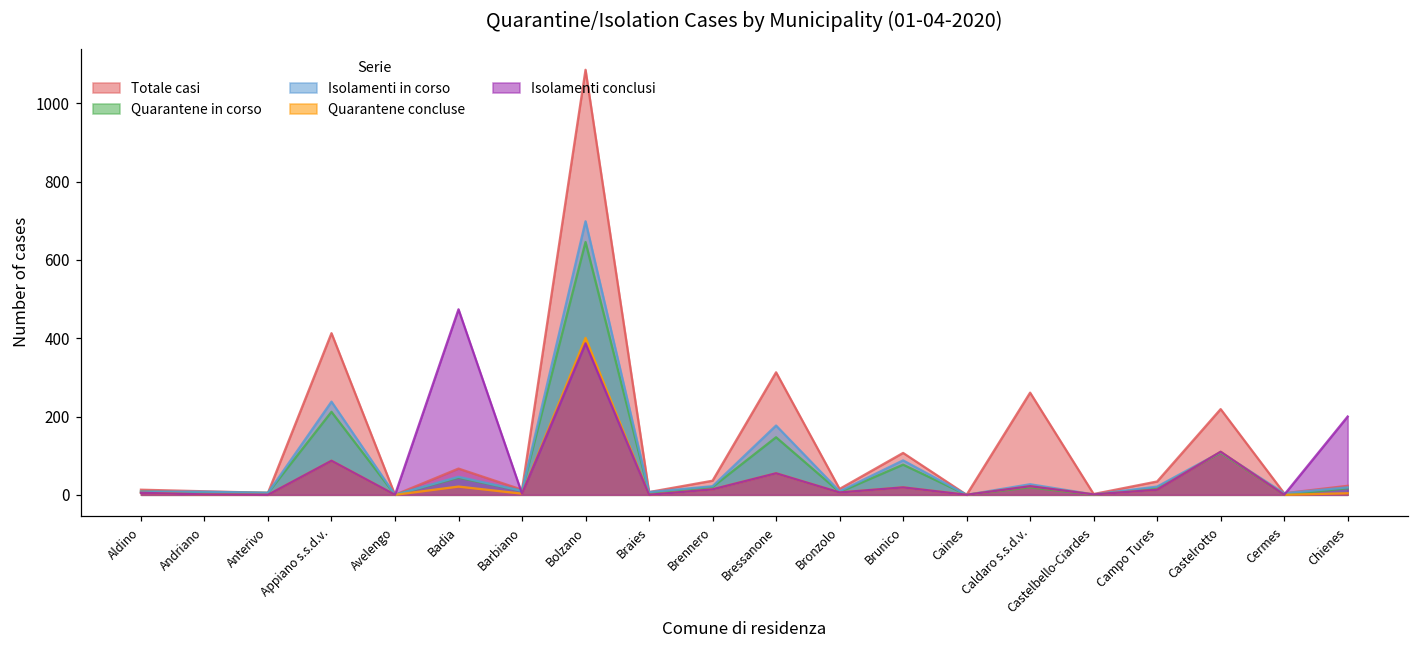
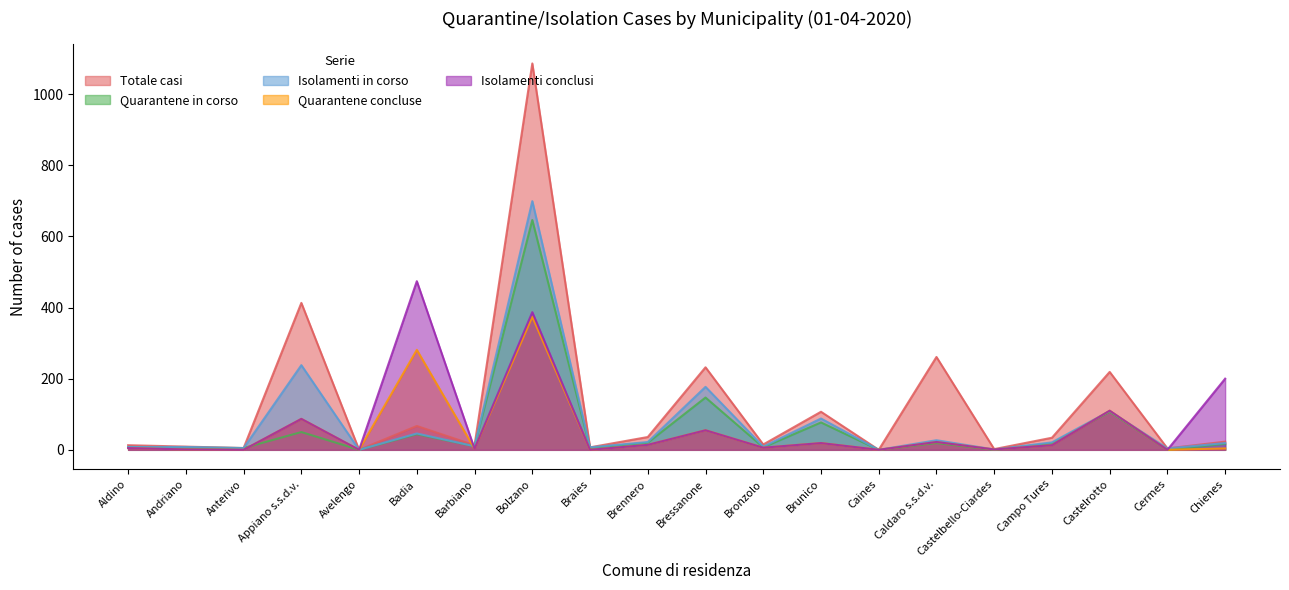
  {
    "Totale casi": {
      "Appiano s.s.d.v.": 410,
      "Badia": 70,
      "Bolzano": 1090,
      "Brennero": 40,
-     "Bressanone": 310,
+     "Bressanone": 230,
      "Brunico": 110,
      "Caldaro s.s.d.v.": 260,
      "Campo Tures": 30,
      "Castelrotto": 220
    },
    "Quarantene in corso": {
-     "Appiano s.s.d.v.": 210,
+     "Appiano s.s.d.v.": 50,
      "Bolzano": 650,
      "Bressanone": 150,
      "Brunico": 80
    },
    "Isolamenti in corso": {
      "Appiano s.s.d.v.": 240,
      "Bolzano": 700,
      "Bressanone": 180,
      "Brunico": 90
    },
    "Quarantene concluse": {
-     "Badia": 20,
-     "Bolzano": 400,
+     "Badia": 280,
+     "Bolzano": 370,
      "Chienes": 0
    },
    "Isolamenti conclusi": {
      "Badia": 470,
      "Bolzano": 390,
      "Chienes": 200
    }
  }
